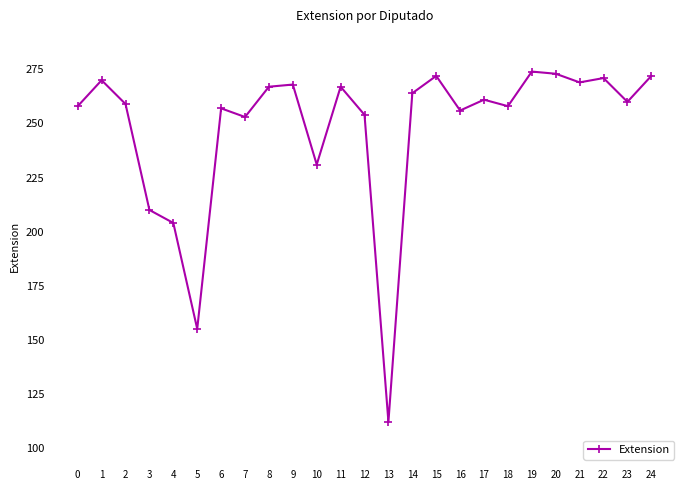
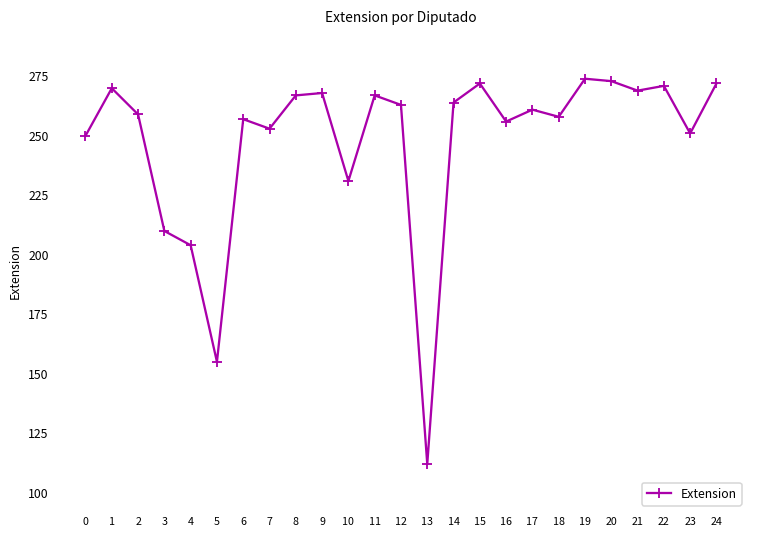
  {
-   "0": 258,
+   "0": 250,
    "1": 270,
    "2": 259,
    "3": 210,
    "4": 204,
    "5": 155,
    "6": 257,
    "7": 253,
    "8": 267,
    "9": 268,
    "10": 231,
    "11": 267,
-   "12": 254,
+   "12": 263,
    "13": 112,
    "14": 264,
    "15": 272,
    "16": 256,
    "17": 261,
    "18": 258,
    "19": 274,
    "20": 273,
    "21": 269,
    "22": 271,
-   "23": 260,
+   "23": 251,
    "24": 272
  }
